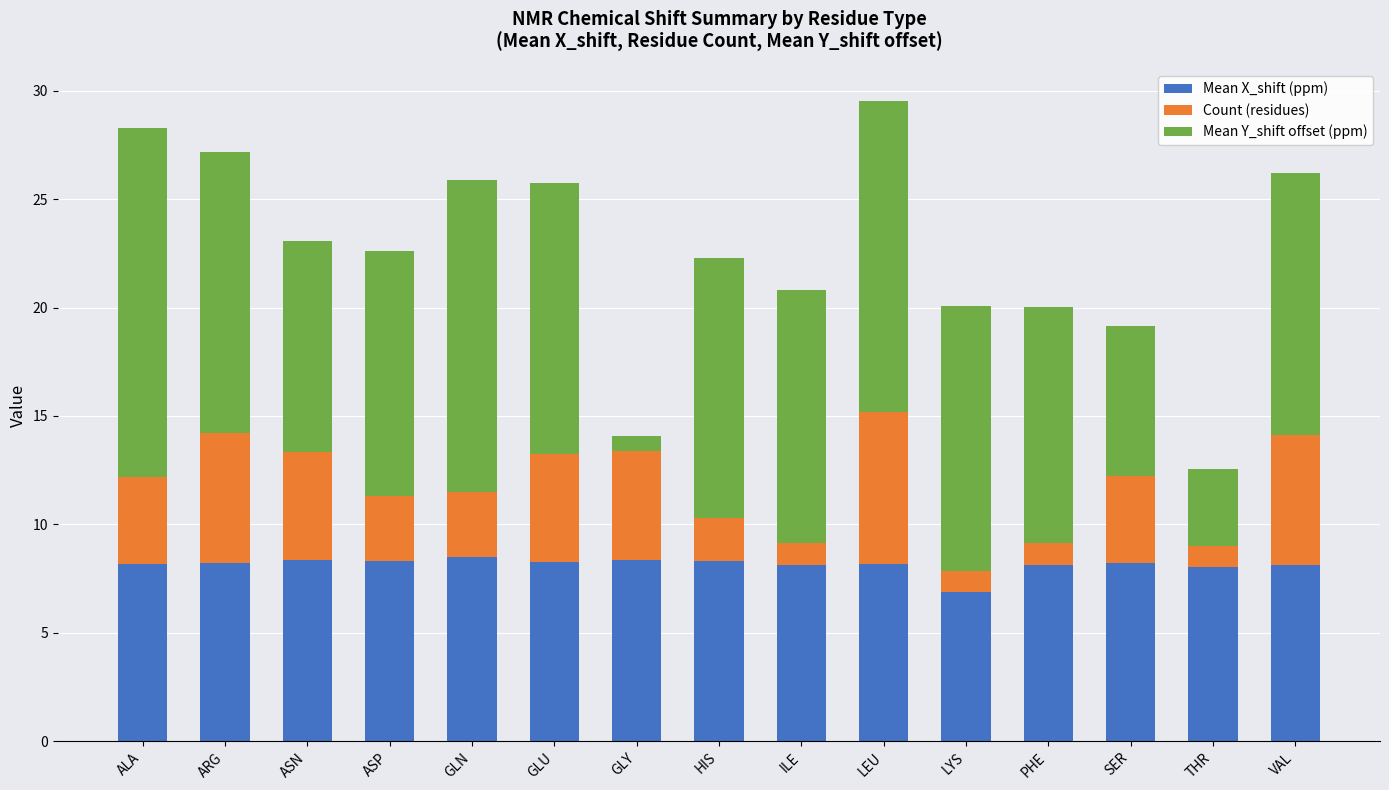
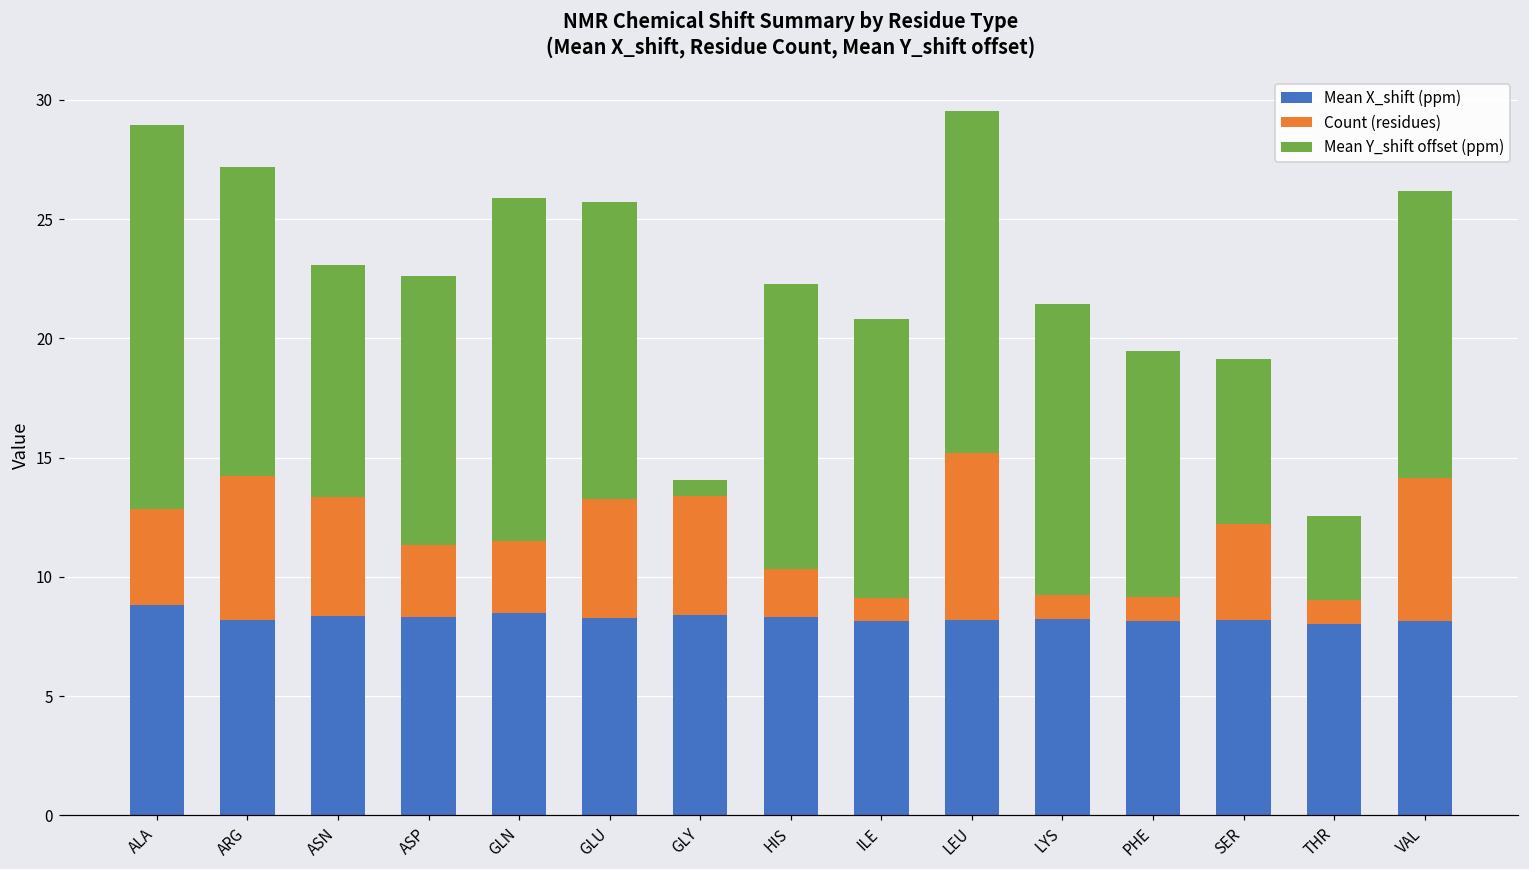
  {
    "Mean X_shift (ppm)": {
-     "ALA": 8.2,
+     "ALA": 8.8,
      "ARG": 8.2,
      "ASN": 8.4,
      "ASP": 8.3,
      "GLN": 8.5,
      "GLU": 8.3,
      "GLY": 8.4,
      "HIS": 8.3,
      "ILE": 8.1,
      "LEU": 8.2,
-     "LYS": 6.9,
+     "LYS": 8.2,
      "PHE": 8.2,
      "SER": 8.2,
      "THR": 8.0,
      "VAL": 8.1
    },
    "Count (residues)": {
      "ALA": 4.0,
      "ARG": 6.0,
      "ASN": 5.0,
      "ASP": 3.0,
      "GLN": 3.0,
      "GLU": 5.0,
      "GLY": 5.0,
      "HIS": 2.0,
      "ILE": 1.0,
      "LEU": 7.0,
      "LYS": 1.0,
      "PHE": 1.0,
      "SER": 4.0,
      "THR": 1.0,
      "VAL": 6.0
    },
    "Mean Y_shift offset (ppm)": {
      "ALA": 16.1,
      "ARG": 13.0,
      "ASN": 9.7,
      "ASP": 11.3,
      "GLN": 14.4,
      "GLU": 12.5,
      "GLY": 0.7,
      "HIS": 12.0,
      "ILE": 11.7,
      "LEU": 14.3,
      "LYS": 12.2,
-     "PHE": 10.9,
+     "PHE": 10.3,
      "SER": 6.9,
      "THR": 3.5,
      "VAL": 12.1
    }
  }
